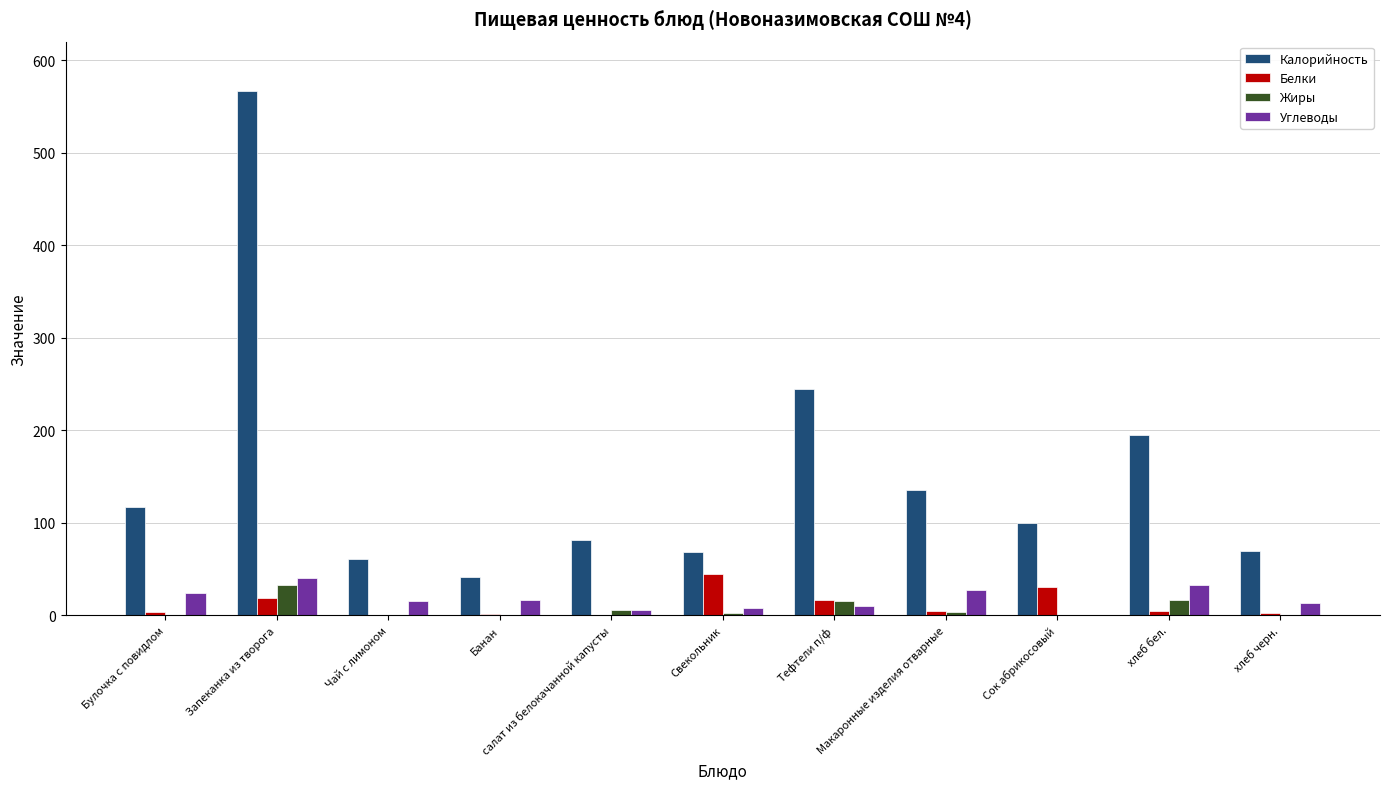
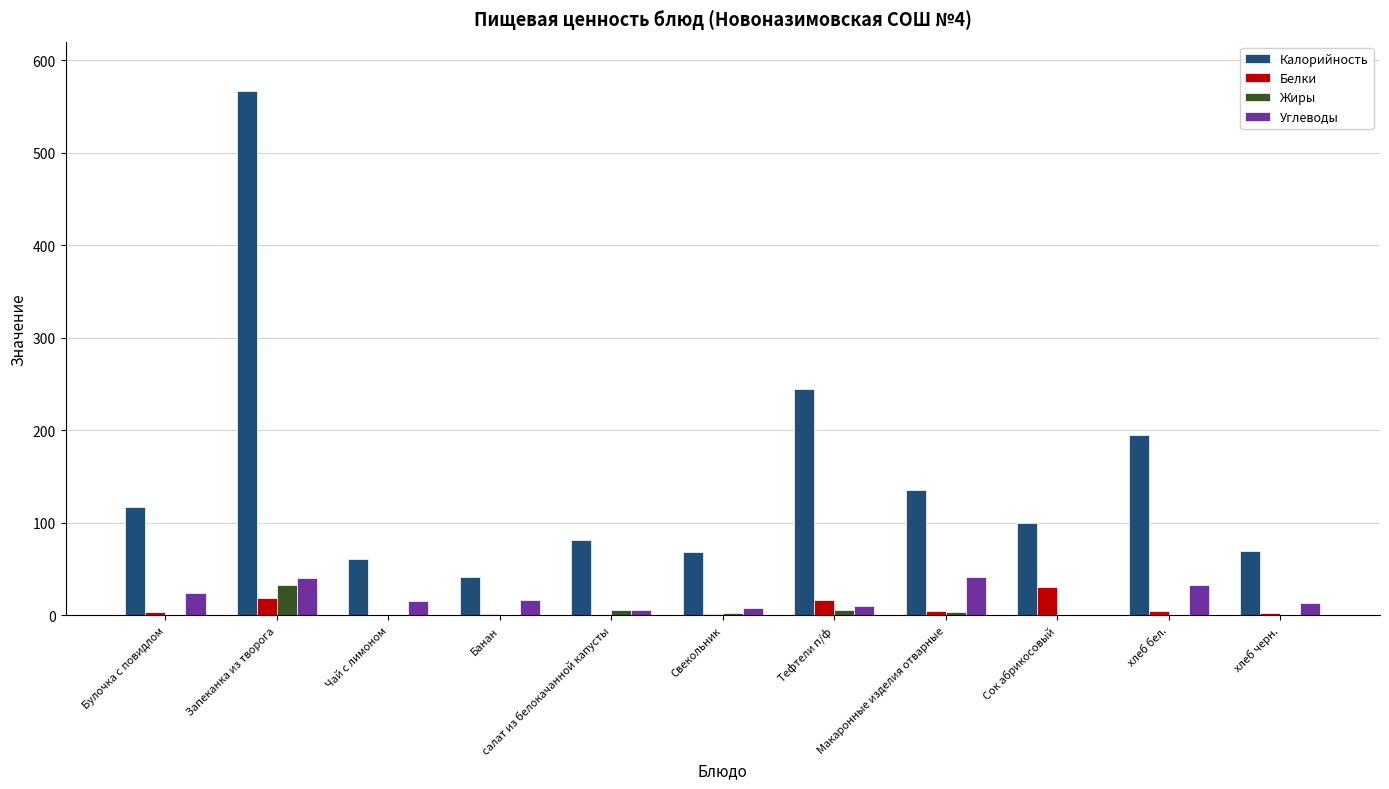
  {
    "Калорийность": {
      "Булочка с повидлом": 120,
      "Запеканка из творога": 570,
      "Чай с лимоном": 60,
      "Банан": 40,
      "салат из белокачанной капусты": 80,
      "Свекольник": 70,
      "Тефтели п/ф": 240,
      "Макаронные изделия отварные": 140,
      "Сок абрикосовый": 100,
      "хлеб бел.": 190,
      "хлеб черн.": 70
    },
    "Белки": {
      "Булочка с повидлом": 0,
      "Запеканка из творога": 20,
-     "Свекольник": 40,
+     "Свекольник": 0,
      "Тефтели п/ф": 20,
      "Макаронные изделия отварные": 10,
      "Сок абрикосовый": 30,
      "хлеб бел.": 10
    },
    "Жиры": {
      "Запеканка из творога": 30,
      "Чай с лимоном": 0,
      "салат из белокачанной капусты": 10,
      "Свекольник": 0,
-     "Тефтели п/ф": 20,
+     "Тефтели п/ф": 10,
      "Макаронные изделия отварные": 0,
      "Сок абрикосовый": 0,
-     "хлеб бел.": 20
+     "хлеб бел.": 0
    },
    "Углеводы": {
      "Булочка с повидлом": 20,
      "Запеканка из творога": 40,
      "Чай с лимоном": 20,
      "Банан": 20,
      "салат из белокачанной капусты": 10,
      "Свекольник": 10,
      "Тефтели п/ф": 10,
-     "Макаронные изделия отварные": 30,
+     "Макаронные изделия отварные": 40,
      "Сок абрикосовый": 0,
      "хлеб бел.": 30,
      "хлеб черн.": 10
    }
  }
